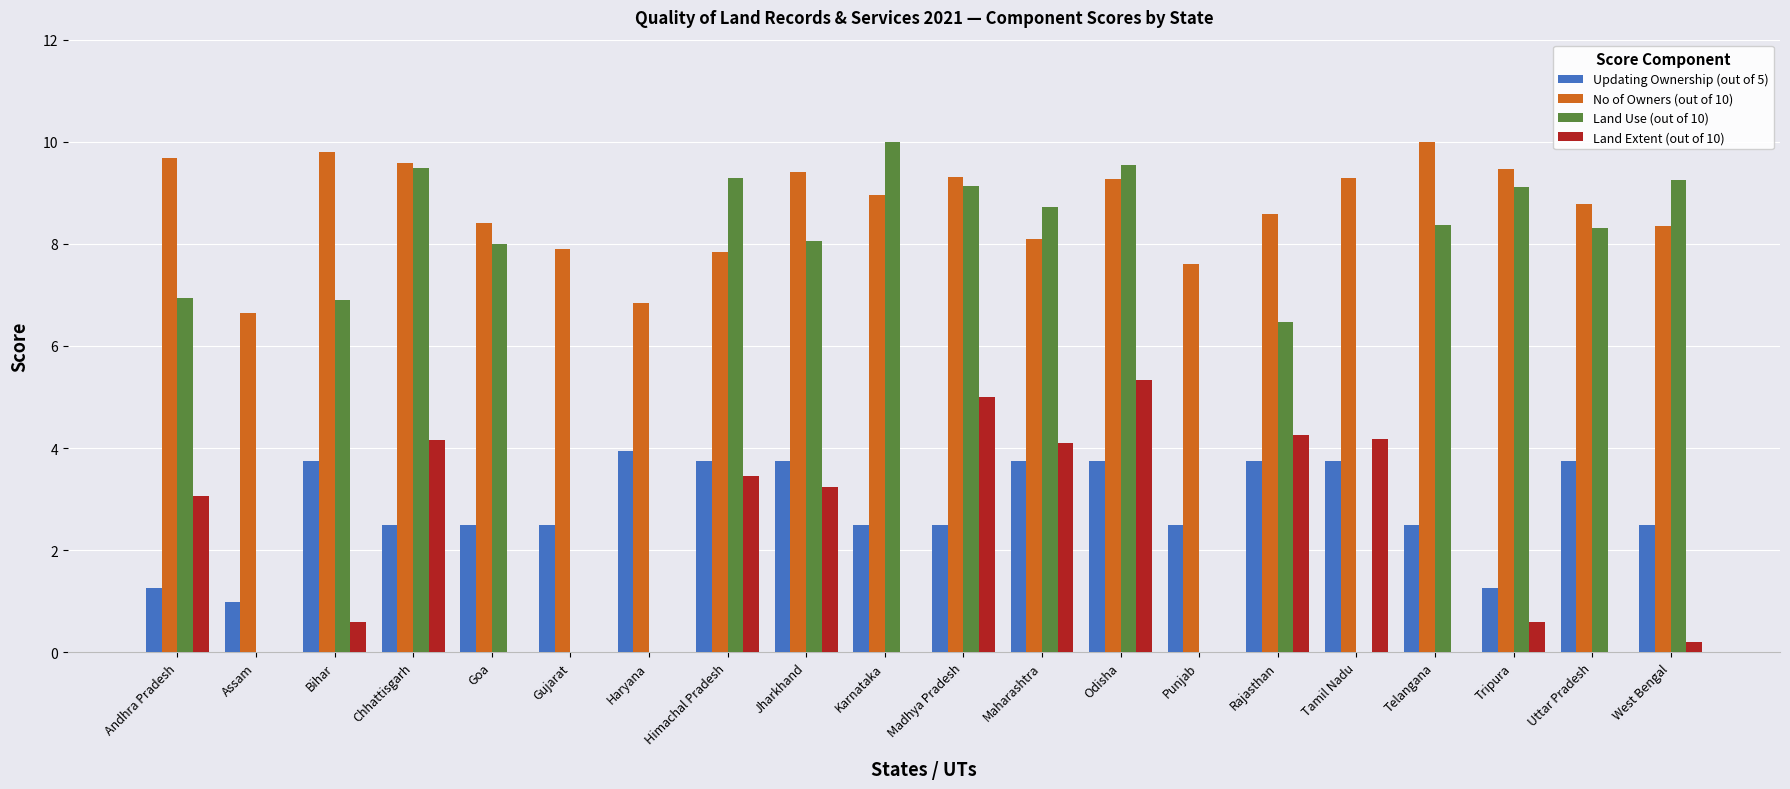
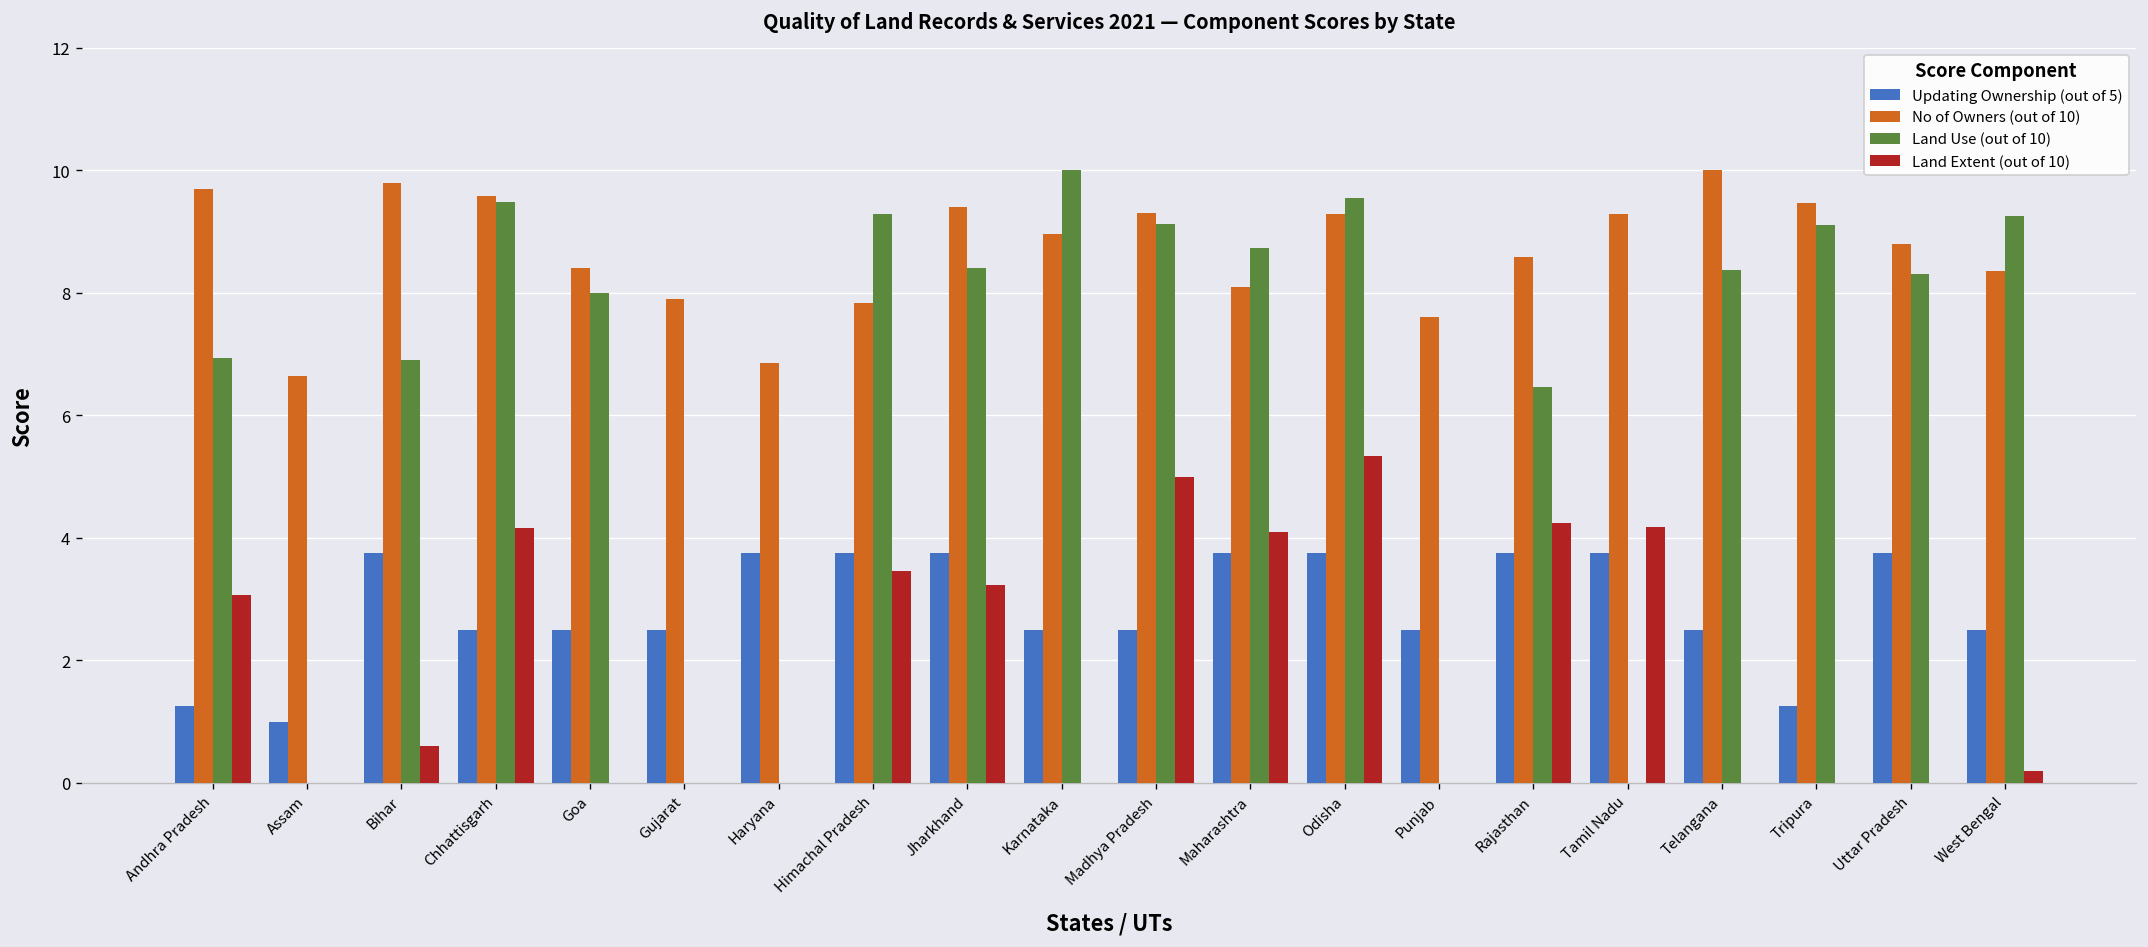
  {
    "Updating Ownership (out of 5)": {
      "Andhra Pradesh": 1.3,
      "Assam": 1.0,
      "Bihar": 3.8,
      "Chhattisgarh": 2.5,
      "Goa": 2.5,
      "Gujarat": 2.5,
-     "Haryana": 4.0,
+     "Haryana": 3.8,
      "Himachal Pradesh": 3.8,
      "Jharkhand": 3.8,
      "Karnataka": 2.5,
      "Madhya Pradesh": 2.5,
      "Maharashtra": 3.8,
      "Odisha": 3.8,
      "Punjab": 2.5,
      "Rajasthan": 3.8,
      "Tamil Nadu": 3.8,
      "Telangana": 2.5,
      "Tripura": 1.3,
      "Uttar Pradesh": 3.8,
      "West Bengal": 2.5
    },
    "No of Owners (out of 10)": {
      "Andhra Pradesh": 9.7,
      "Assam": 6.7,
      "Bihar": 9.8,
      "Chhattisgarh": 9.6,
      "Goa": 8.4,
      "Gujarat": 7.9,
      "Haryana": 6.9,
      "Himachal Pradesh": 7.8,
      "Jharkhand": 9.4,
      "Karnataka": 9.0,
      "Madhya Pradesh": 9.3,
      "Maharashtra": 8.1,
      "Odisha": 9.3,
      "Punjab": 7.6,
      "Rajasthan": 8.6,
      "Tamil Nadu": 9.3,
      "Telangana": 10.0,
      "Tripura": 9.5,
      "Uttar Pradesh": 8.8,
      "West Bengal": 8.4
    },
    "Land Use (out of 10)": {
      "Andhra Pradesh": 6.9,
      "Assam": 0.0,
      "Bihar": 6.9,
      "Chhattisgarh": 9.5,
      "Goa": 8.0,
      "Gujarat": 0.0,
      "Haryana": 0.0,
      "Himachal Pradesh": 9.3,
-     "Jharkhand": 8.1,
+     "Jharkhand": 8.4,
      "Karnataka": 10.0,
      "Madhya Pradesh": 9.1,
      "Maharashtra": 8.7,
      "Odisha": 9.6,
      "Punjab": 0.0,
      "Rajasthan": 6.5,
      "Tamil Nadu": 0.0,
      "Telangana": 8.4,
      "Tripura": 9.1,
      "Uttar Pradesh": 8.3,
      "West Bengal": 9.3
    },
    "Land Extent (out of 10)": {
      "Andhra Pradesh": 3.1,
      "Assam": 0.0,
      "Bihar": 0.6,
      "Chhattisgarh": 4.2,
      "Goa": 0.0,
      "Gujarat": 0.0,
      "Haryana": 0.0,
      "Himachal Pradesh": 3.5,
      "Jharkhand": 3.2,
      "Karnataka": 0.0,
      "Madhya Pradesh": 5.0,
      "Maharashtra": 4.1,
      "Odisha": 5.3,
      "Punjab": 0.0,
      "Rajasthan": 4.3,
      "Tamil Nadu": 4.2,
      "Telangana": 0.0,
-     "Tripura": 0.6,
+     "Tripura": 0.0,
      "Uttar Pradesh": 0.0,
      "West Bengal": 0.2
    }
  }
